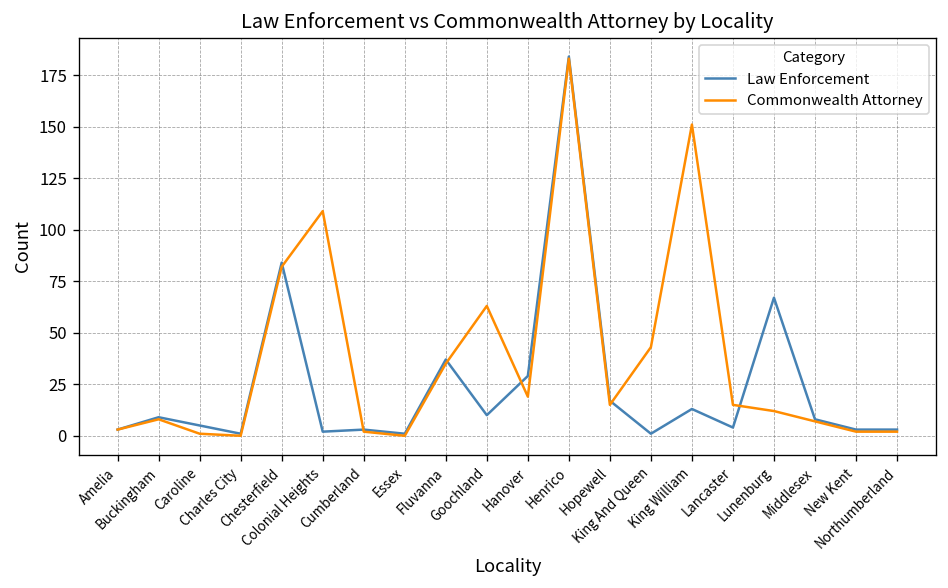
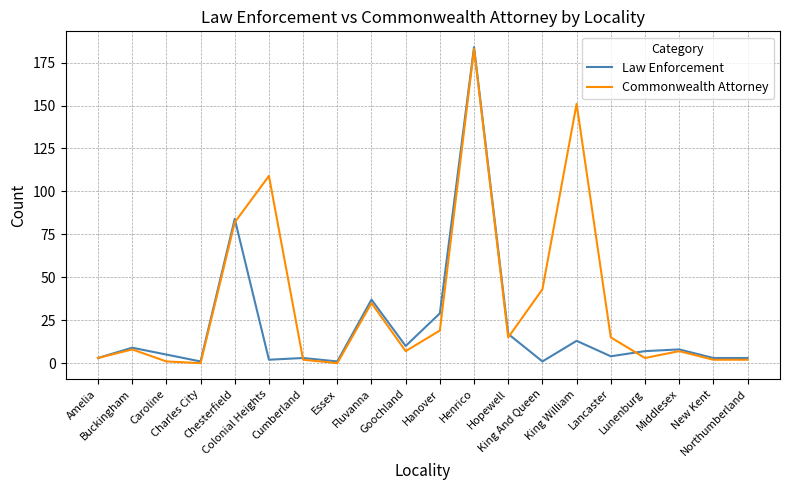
  {
    "Law Enforcement": {
      "Caroline": 5,
      "Chesterfield": 84,
      "Colonial Heights": 2,
      "Fluvanna": 37,
      "Goochland": 10,
      "Hanover": 29,
      "Hopewell": 17,
      "King And Queen": 1,
      "King William": 13,
      "Lancaster": 4,
-     "Lunenburg": 67
+     "Lunenburg": 7
    },
    "Commonwealth Attorney": {
      "Caroline": 1,
      "Chesterfield": 82,
      "Colonial Heights": 109,
      "Fluvanna": 35,
-     "Goochland": 63,
+     "Goochland": 7,
      "Hanover": 19,
      "Hopewell": 15,
      "King And Queen": 43,
      "King William": 151,
      "Lancaster": 15,
-     "Lunenburg": 12
+     "Lunenburg": 3
    }
  }
